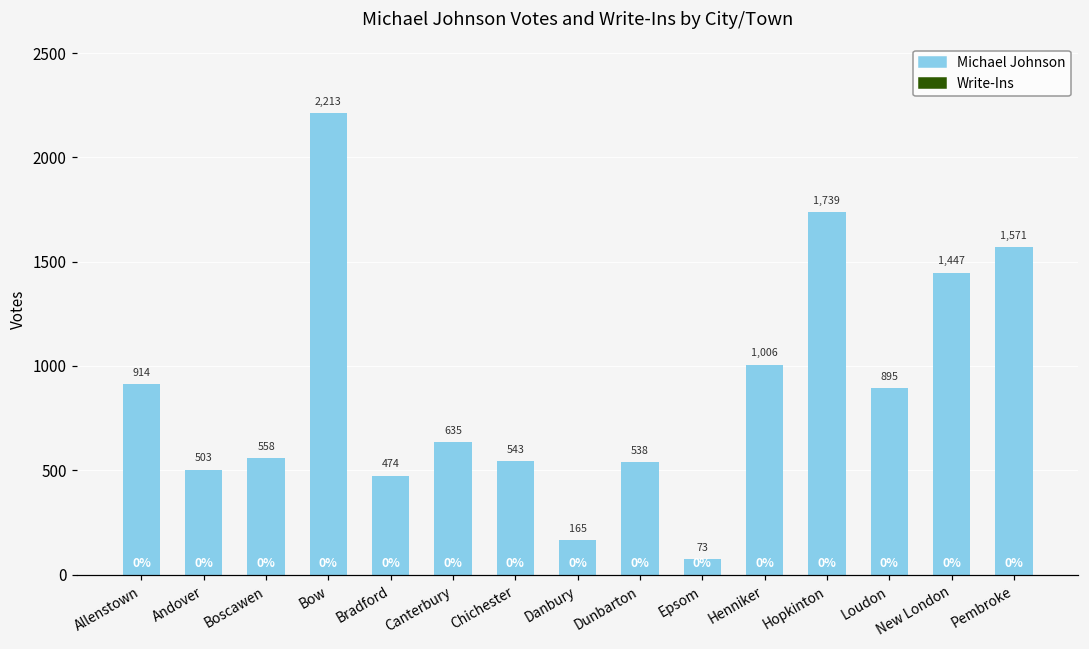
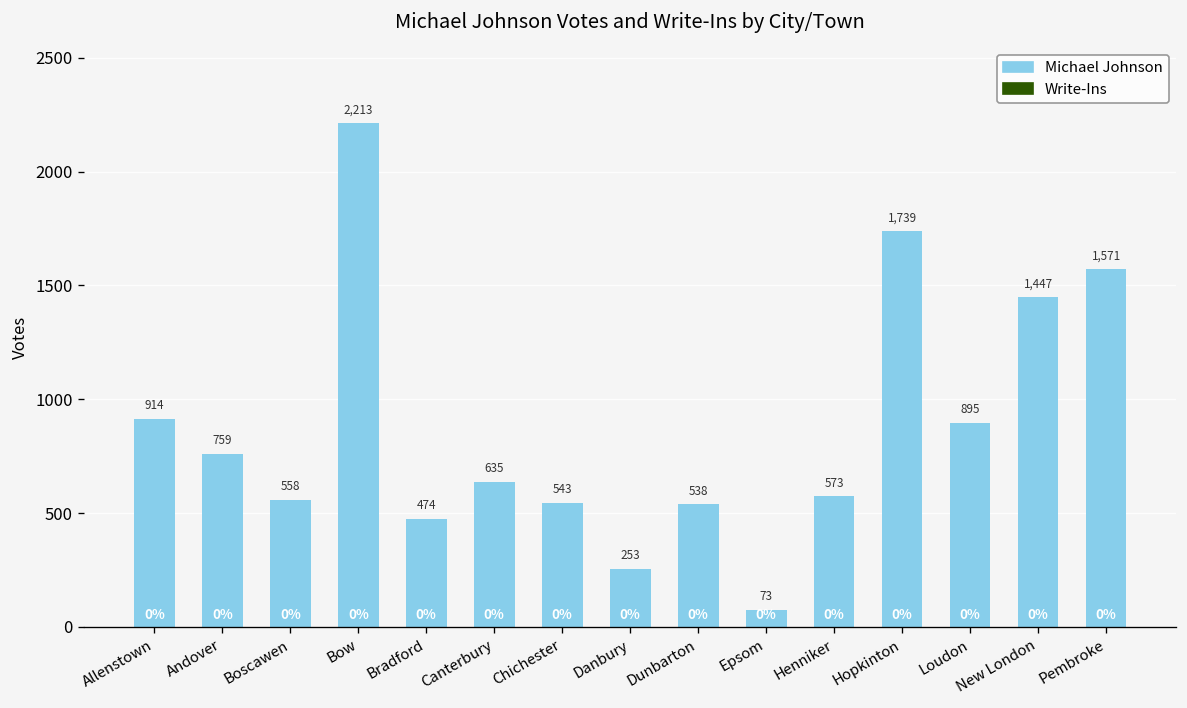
  {
    "Write-Ins": {
      "Allenstown": "0%",
      "Andover": "0%",
      "Boscawen": "0%",
      "Bow": "0%",
      "Bradford": "0%",
      "Canterbury": "0%",
      "Chichester": "0%",
      "Danbury": "0%",
      "Dunbarton": "0%",
      "Epsom": "0%",
      "Henniker": "0%",
      "Hopkinton": "0%",
      "Loudon": "0%",
      "New London": "0%",
      "Pembroke": "0%"
    },
    "Michael Johnson": {
      "Allenstown": "914",
-     "Andover": "503",
+     "Andover": "759",
      "Boscawen": "558",
      "Bow": "2,213",
      "Bradford": "474",
      "Canterbury": "635",
      "Chichester": "543",
-     "Danbury": "165",
+     "Danbury": "253",
      "Dunbarton": "538",
      "Epsom": "73",
-     "Henniker": "1,006",
+     "Henniker": "573",
      "Hopkinton": "1,739",
      "Loudon": "895",
      "New London": "1,447",
      "Pembroke": "1,571"
    }
  }
